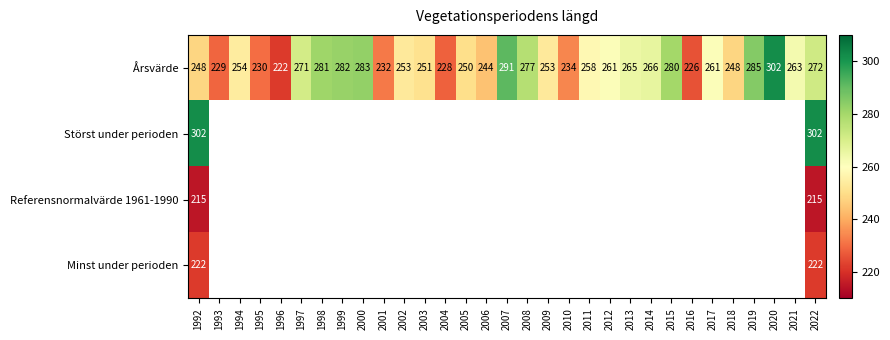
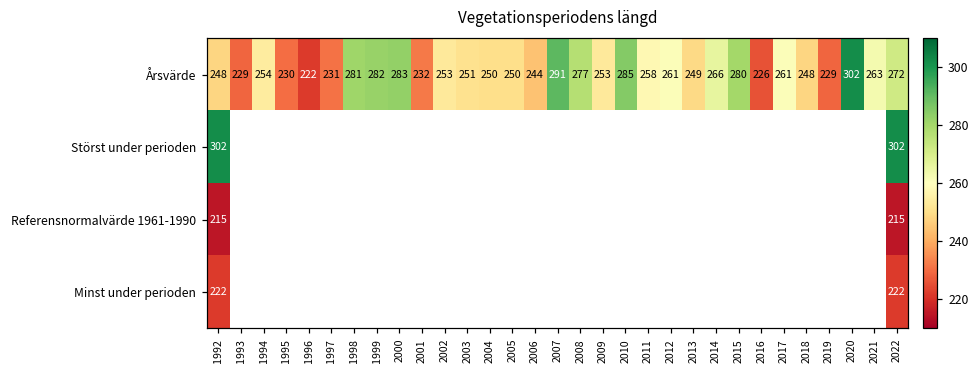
  {
    "Årsvärde": {
      "1992": 248,
      "1993": 229,
      "1994": 254,
      "1995": 230,
      "1996": 222,
-     "1997": 271,
+     "1997": 231,
      "1998": 281,
      "1999": 282,
      "2000": 283,
      "2001": 232,
      "2002": 253,
      "2003": 251,
-     "2004": 228,
+     "2004": 250,
      "2005": 250,
      "2006": 244,
      "2007": 291,
      "2008": 277,
      "2009": 253,
-     "2010": 234,
+     "2010": 285,
      "2011": 258,
      "2012": 261,
-     "2013": 265,
+     "2013": 249,
      "2014": 266,
      "2015": 280,
      "2016": 226,
      "2017": 261,
      "2018": 248,
-     "2019": 285,
+     "2019": 229,
      "2020": 302,
      "2021": 263,
      "2022": 272
    },
    "Störst under perioden": {
      "1992": 302,
      "2022": 302
    },
    "Referensnormalvärde 1961-1990": {
      "1992": 215,
      "2022": 215
    },
    "Minst under perioden": {
      "1992": 222,
      "2022": 222
    }
  }
